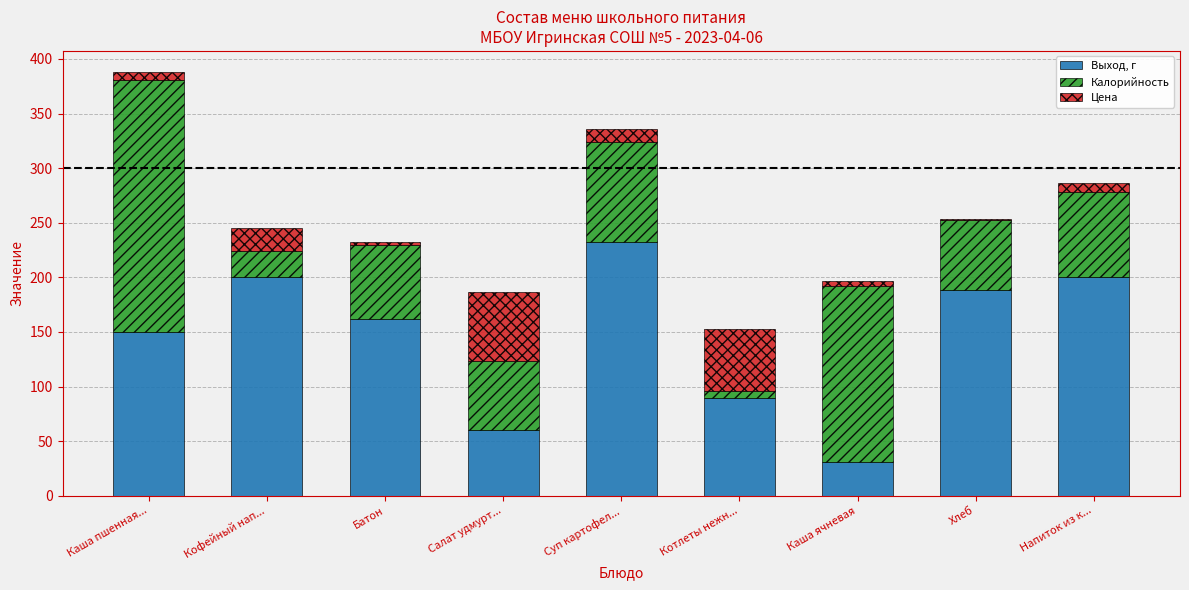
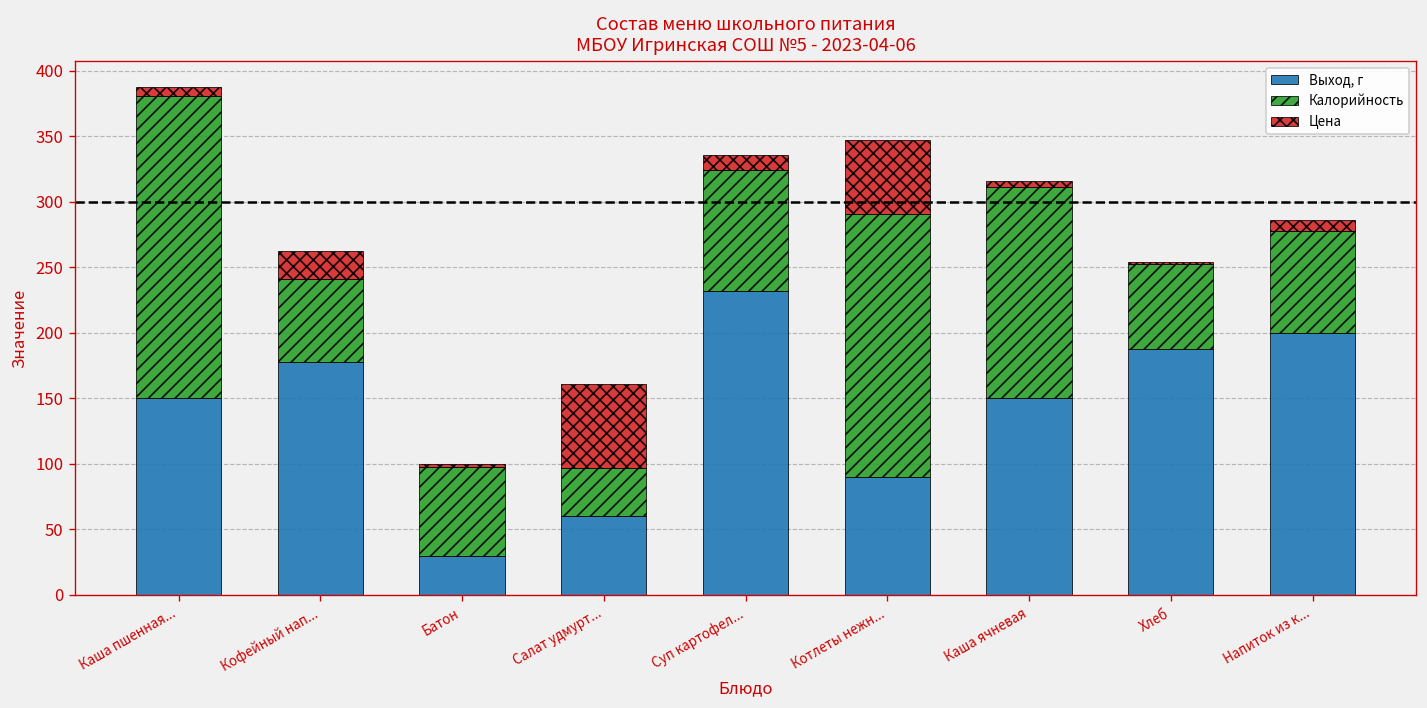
  {
    "Выход, г": {
      "Каша пшенная...": 150,
-     "Кофейный нап...": 200,
-     "Батон": 162,
+     "Кофейный нап...": 178,
+     "Батон": 30,
      "Салат удмурт...": 60,
      "Суп картофел...": 232,
      "Котлеты нежн...": 90,
-     "Каша ячневая": 31,
+     "Каша ячневая": 150,
      "Хлеб": 188,
      "Напиток из к...": 200
    },
    "Калорийность": {
      "Каша пшенная...": 231,
-     "Кофейный нап...": 24,
+     "Кофейный нап...": 63,
      "Батон": 68,
-     "Салат удмурт...": 63,
+     "Салат удмурт...": 37,
      "Суп картофел...": 92,
-     "Котлеты нежн...": 6,
+     "Котлеты нежн...": 201,
      "Каша ячневая": 161,
      "Хлеб": 64,
      "Напиток из к...": 78
    },
    "Цена": {
      "Каша пшенная...": 7,
      "Кофейный нап...": 21,
      "Салат удмурт...": 64,
      "Суп картофел...": 12,
      "Котлеты нежн...": 56,
      "Каша ячневая": 5,
      "Напиток из к...": 8
    }
  }
